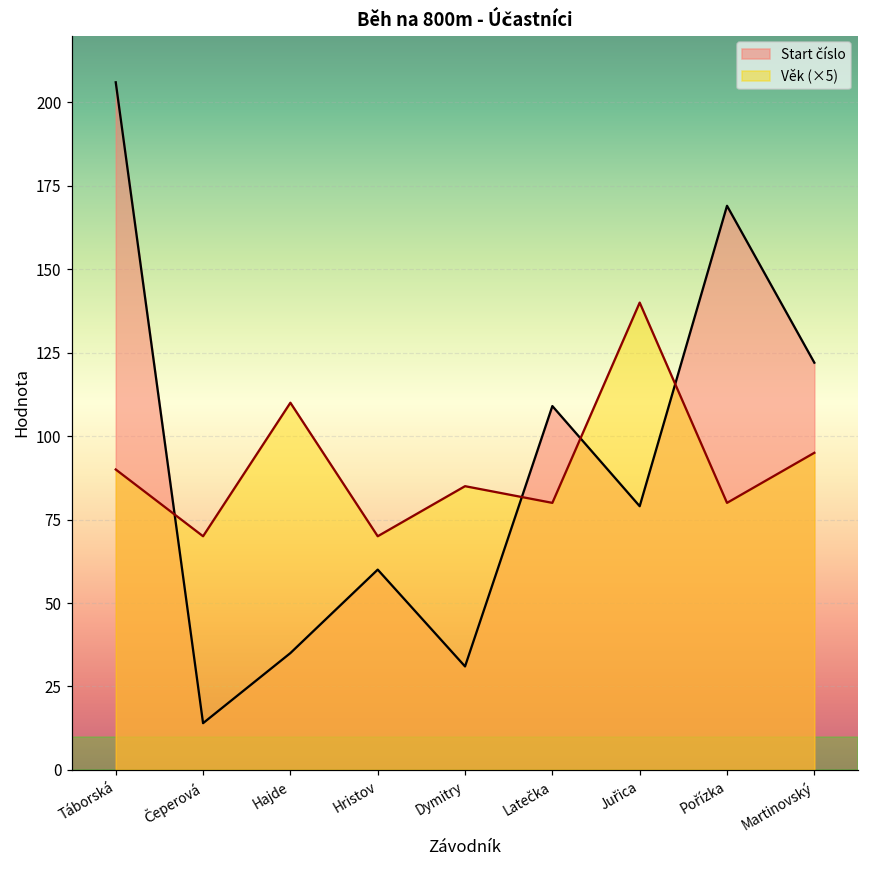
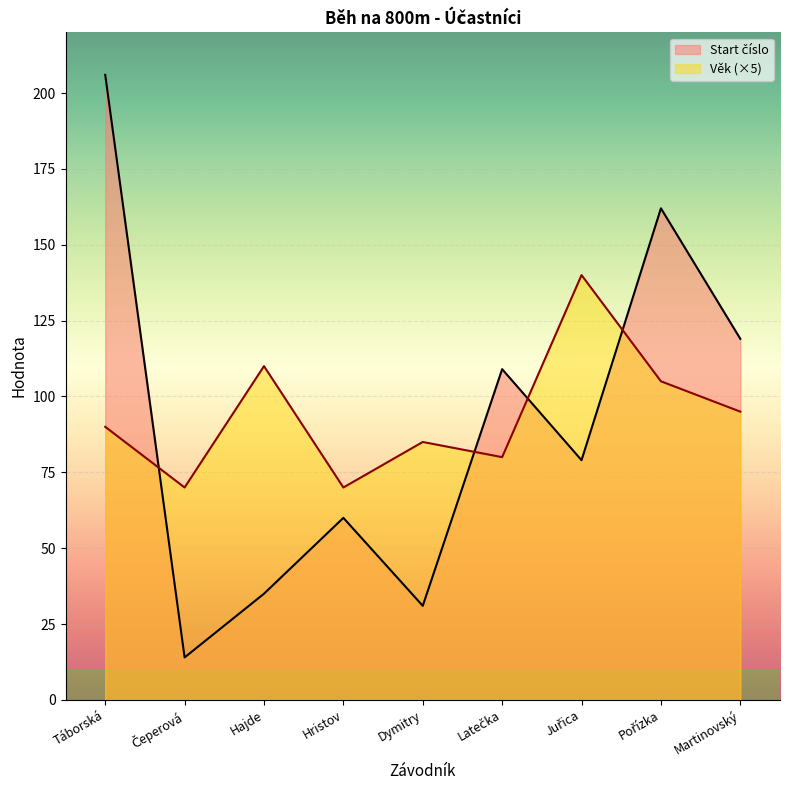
  {
    "Start číslo": {
      "Táborská": 206,
      "Čeperová": 14,
      "Hajde": 35,
      "Hristov": 60,
      "Dymitry": 31,
      "Latečka": 109,
      "Juřica": 79,
-     "Pořízka": 169,
-     "Martinovský": 122
+     "Pořízka": 162,
+     "Martinovský": 119
    },
    "Věk (×5)": {
      "Táborská": 90,
      "Čeperová": 70,
      "Hajde": 110,
      "Hristov": 70,
      "Dymitry": 85,
      "Latečka": 80,
      "Juřica": 140,
-     "Pořízka": 80,
+     "Pořízka": 105,
      "Martinovský": 95
    }
  }
